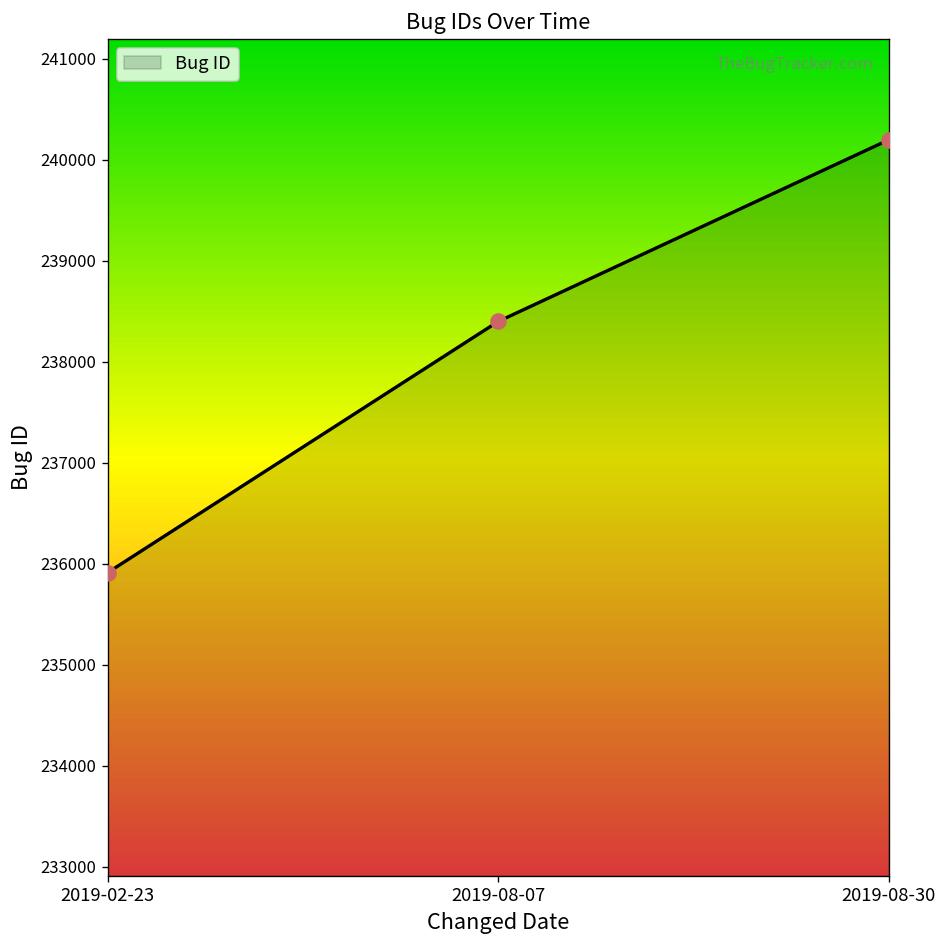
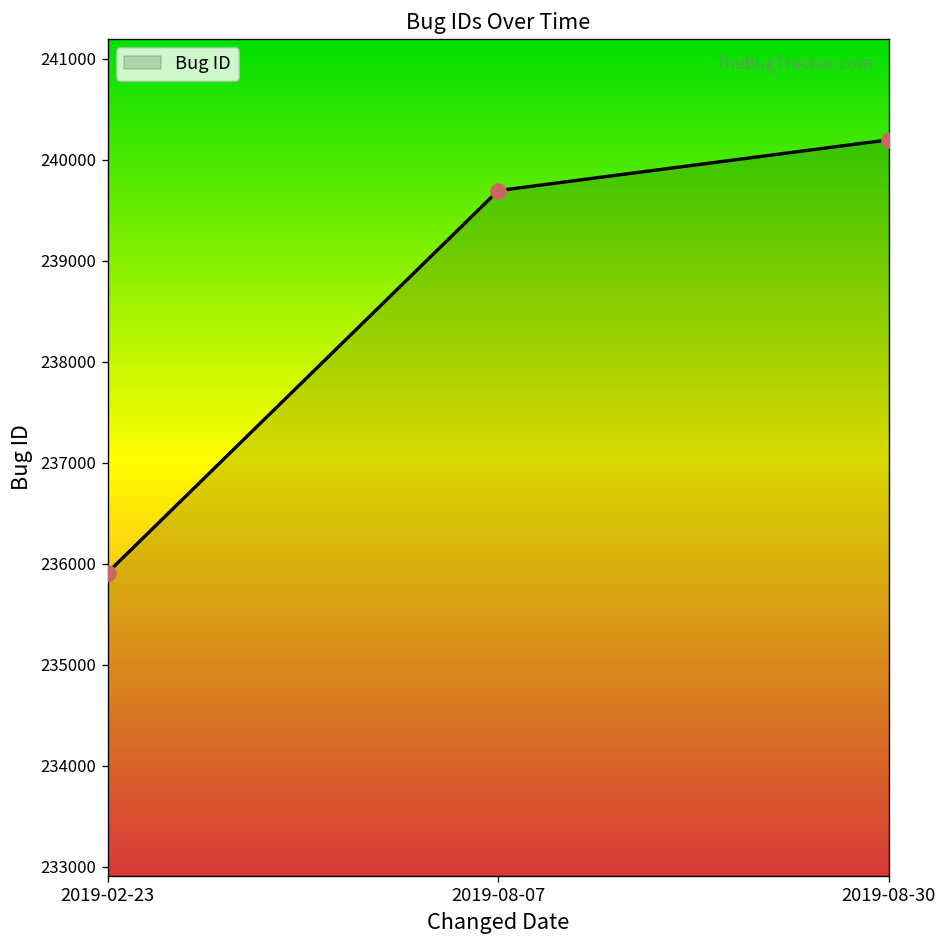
  {
    "2019-02-23": 235900,
-   "2019-08-07": 238400,
+   "2019-08-07": 239700,
    "2019-08-30": 240200
  }
